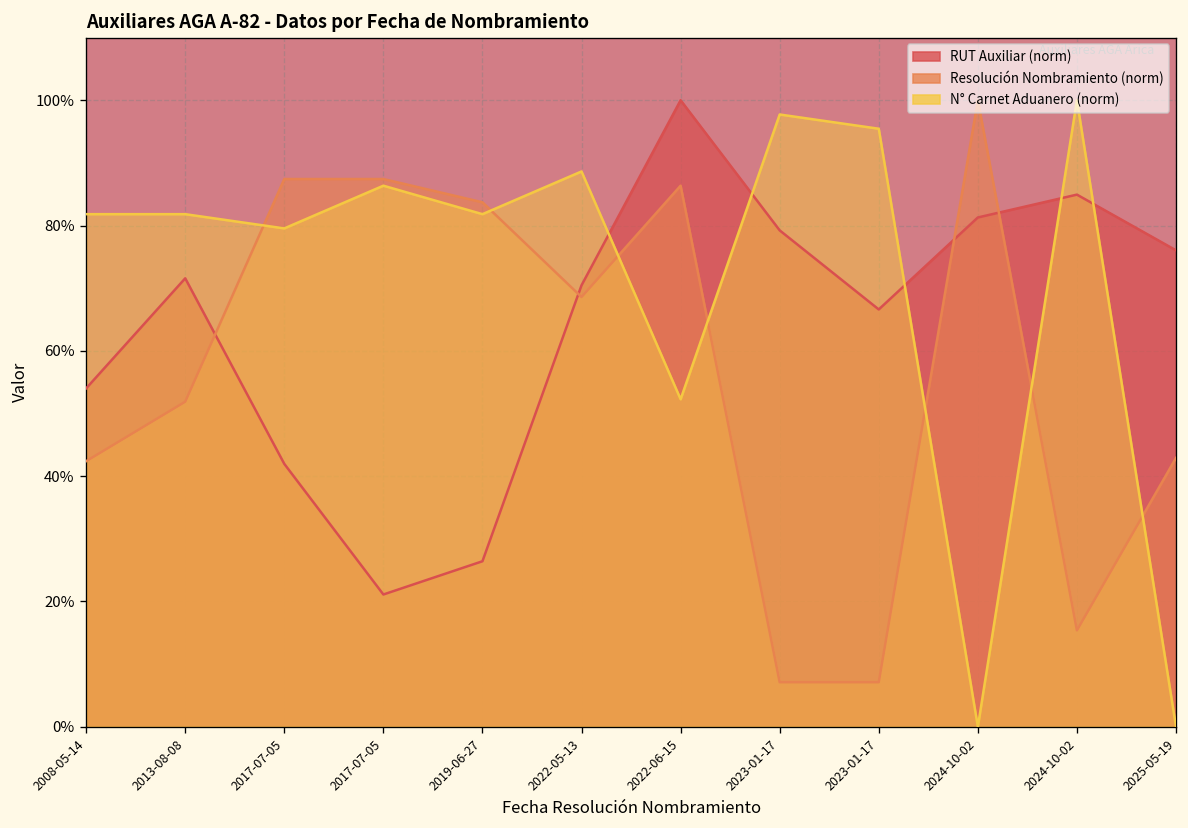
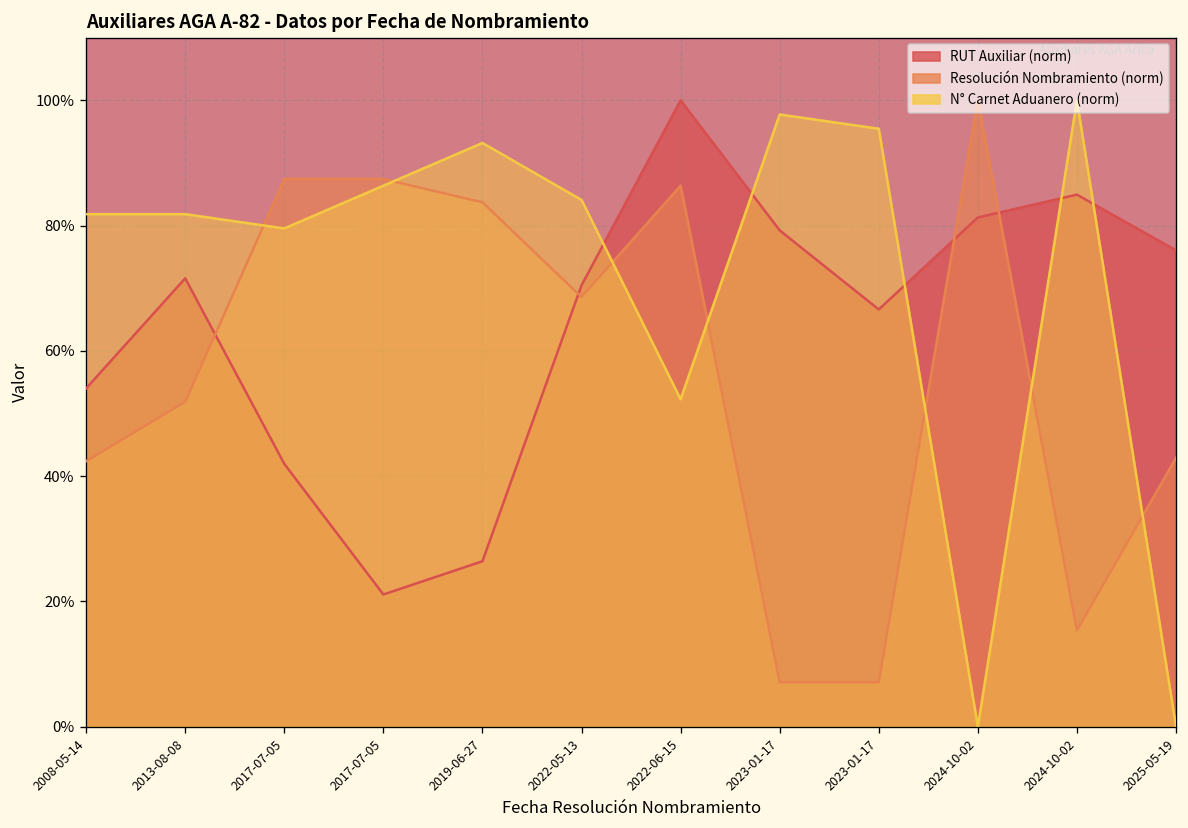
  {
    "N° Carnet Aduanero (norm)": {
      "2008-05-14": "82%",
      "2013-08-08": "82%",
-     "2019-06-27": "82%",
-     "2022-05-13": "89%",
+     "2019-06-27": "93%",
+     "2022-05-13": "84%",
      "2022-06-15": "52%",
      "2025-05-19": "0%"
    }
  }
